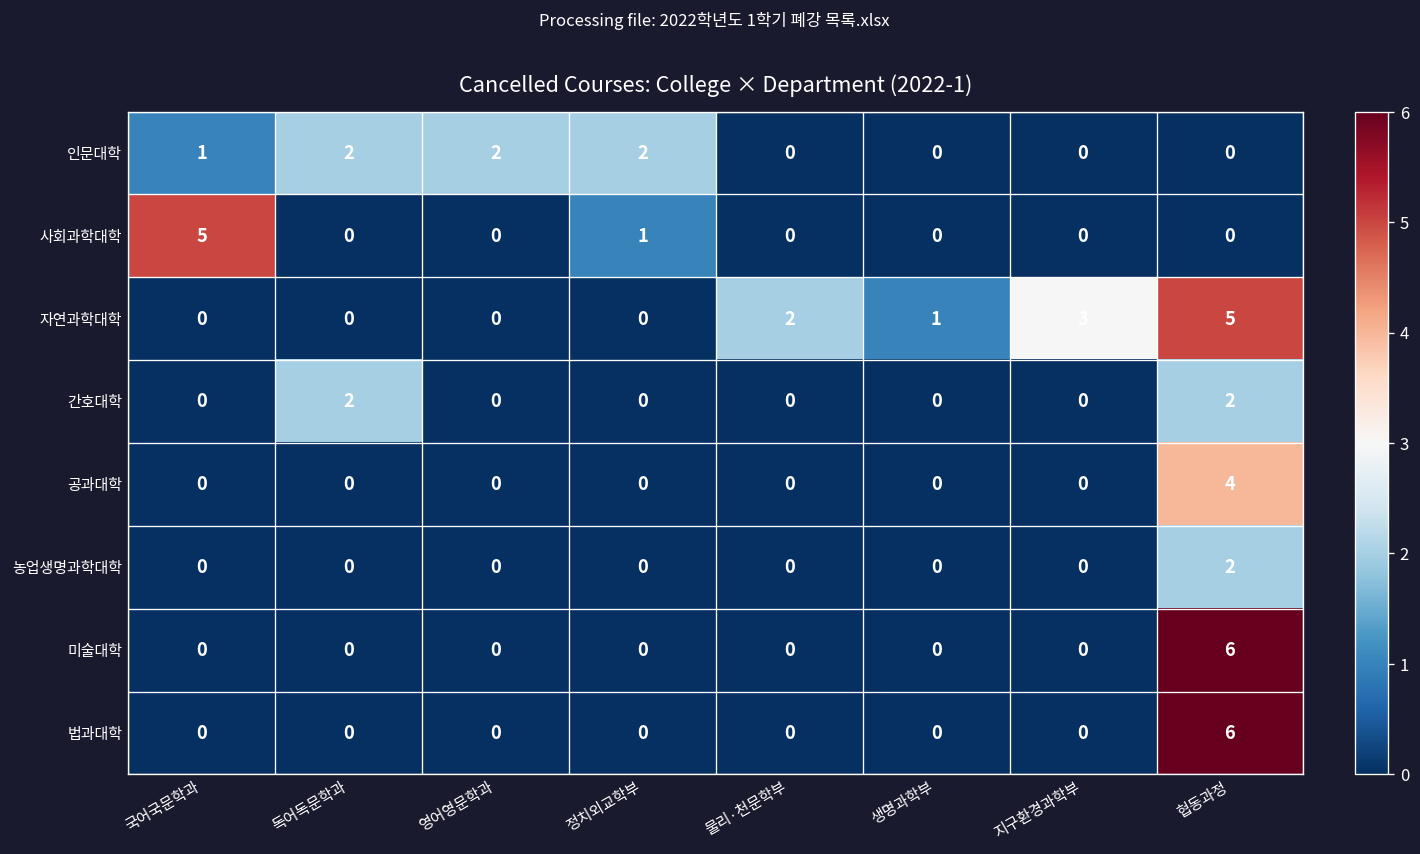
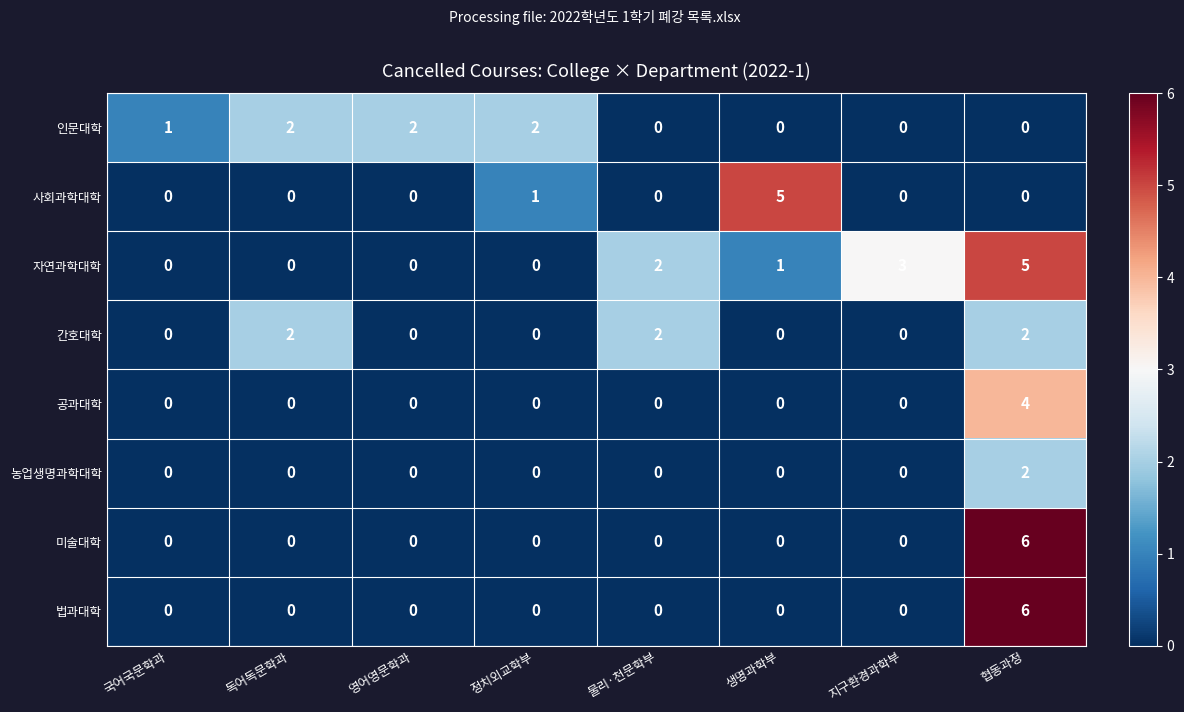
  {
    "인문대학": {
      "국어국문학과": 1,
      "독어독문학과": 2,
      "영어영문학과": 2,
      "정치외교학부": 2,
      "물리·천문학부": 0,
      "생명과학부": 0,
      "지구환경과학부": 0,
      "협동과정": 0
    },
    "사회과학대학": {
-     "국어국문학과": 5,
+     "국어국문학과": 0,
      "독어독문학과": 0,
      "영어영문학과": 0,
      "정치외교학부": 1,
      "물리·천문학부": 0,
-     "생명과학부": 0,
+     "생명과학부": 5,
      "지구환경과학부": 0,
      "협동과정": 0
    },
    "자연과학대학": {
      "국어국문학과": 0,
      "독어독문학과": 0,
      "영어영문학과": 0,
      "정치외교학부": 0,
      "물리·천문학부": 2,
      "생명과학부": 1,
      "협동과정": 5
    },
    "간호대학": {
      "국어국문학과": 0,
      "독어독문학과": 2,
      "영어영문학과": 0,
      "정치외교학부": 0,
-     "물리·천문학부": 0,
+     "물리·천문학부": 2,
      "생명과학부": 0,
      "지구환경과학부": 0,
      "협동과정": 2
    },
    "공과대학": {
      "국어국문학과": 0,
      "독어독문학과": 0,
      "영어영문학과": 0,
      "정치외교학부": 0,
      "물리·천문학부": 0,
      "생명과학부": 0,
      "지구환경과학부": 0,
      "협동과정": 4
    },
    "농업생명과학대학": {
      "국어국문학과": 0,
      "독어독문학과": 0,
      "영어영문학과": 0,
      "정치외교학부": 0,
      "물리·천문학부": 0,
      "생명과학부": 0,
      "지구환경과학부": 0,
      "협동과정": 2
    },
    "미술대학": {
      "국어국문학과": 0,
      "독어독문학과": 0,
      "영어영문학과": 0,
      "정치외교학부": 0,
      "물리·천문학부": 0,
      "생명과학부": 0,
      "지구환경과학부": 0,
      "협동과정": 6
    },
    "법과대학": {
      "국어국문학과": 0,
      "독어독문학과": 0,
      "영어영문학과": 0,
      "정치외교학부": 0,
      "물리·천문학부": 0,
      "생명과학부": 0,
      "지구환경과학부": 0,
      "협동과정": 6
    }
  }
